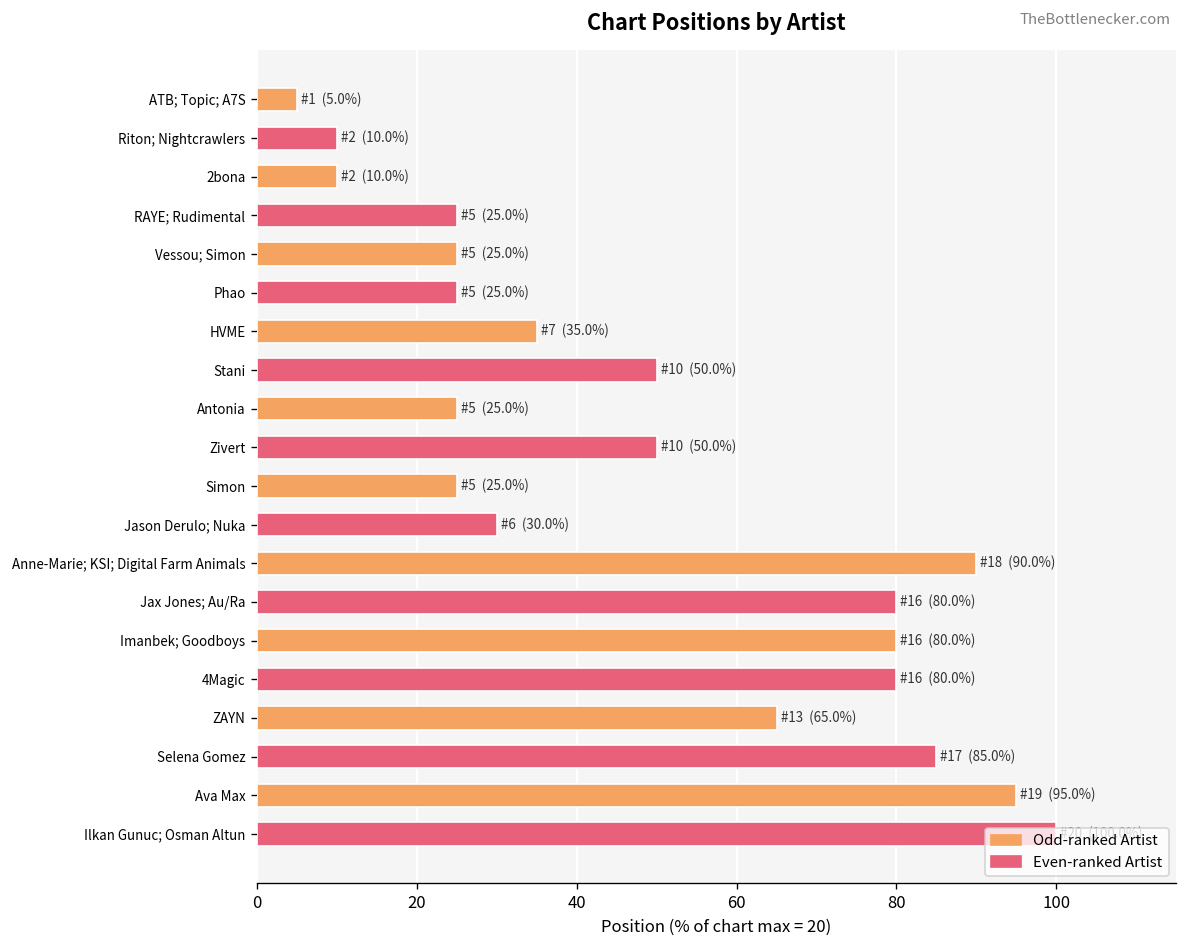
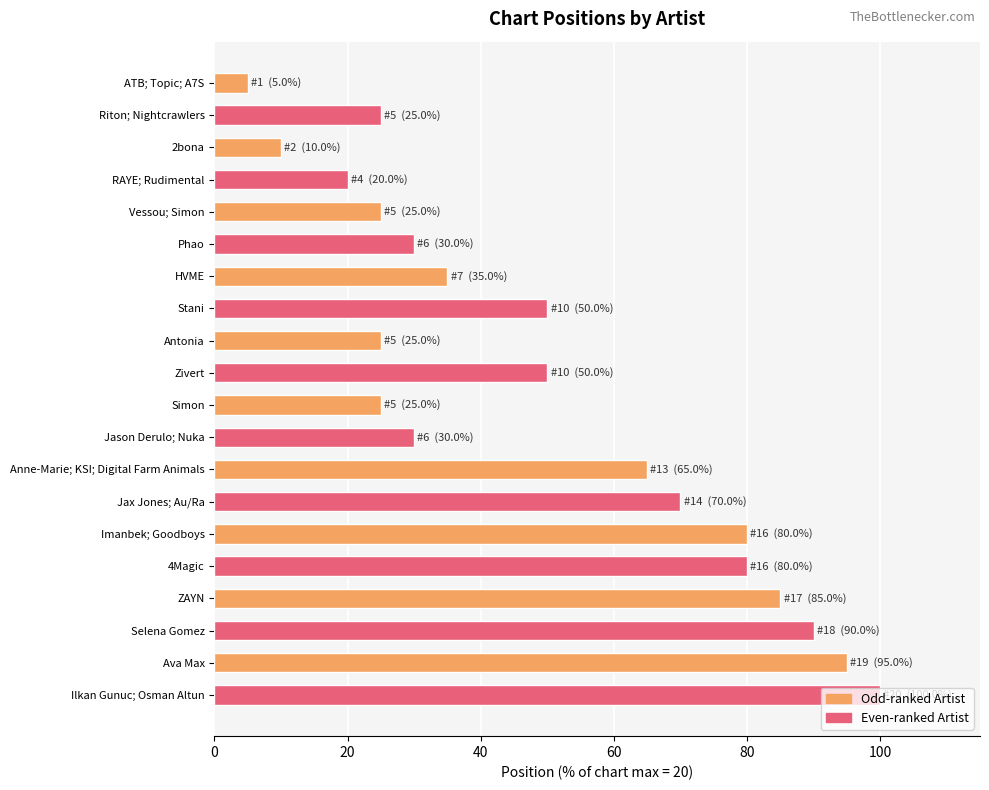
  {
    "ATB; Topic; A7S": "(5.0%)",
-   "Riton; Nightcrawlers": "2 (10.0%)",
+   "Riton; Nightcrawlers": "5 (25.0%)",
    "2bona": "(10.0%)",
-   "RAYE; Rudimental": "5 (25.0%)",
+   "RAYE; Rudimental": "4 (20.0%)",
    "Vessou; Simon": "(25.0%)",
-   "Phao": "5 (25.0%)",
+   "Phao": "6 (30.0%)",
    "HVME": "(35.0%)",
    "Stani": "(50.0%)",
    "Antonia": "(25.0%)",
    "Zivert": "(50.0%)",
    "Simon": "(25.0%)",
    "Jason Derulo; Nuka": "(30.0%)",
-   "Anne-Marie; KSI; Digital Farm Animals": "18 (90.0%)",
-   "Jax Jones; Au/Ra": "16 (80.0%)",
+   "Anne-Marie; KSI; Digital Farm Animals": "13 (65.0%)",
+   "Jax Jones; Au/Ra": "14 (70.0%)",
    "Imanbek; Goodboys": "(80.0%)",
    "4Magic": "(80.0%)",
-   "ZAYN": "13 (65.0%)",
-   "Selena Gomez": "17 (85.0%)",
+   "ZAYN": "17 (85.0%)",
+   "Selena Gomez": "18 (90.0%)",
    "Ava Max": "(95.0%)"
  }
